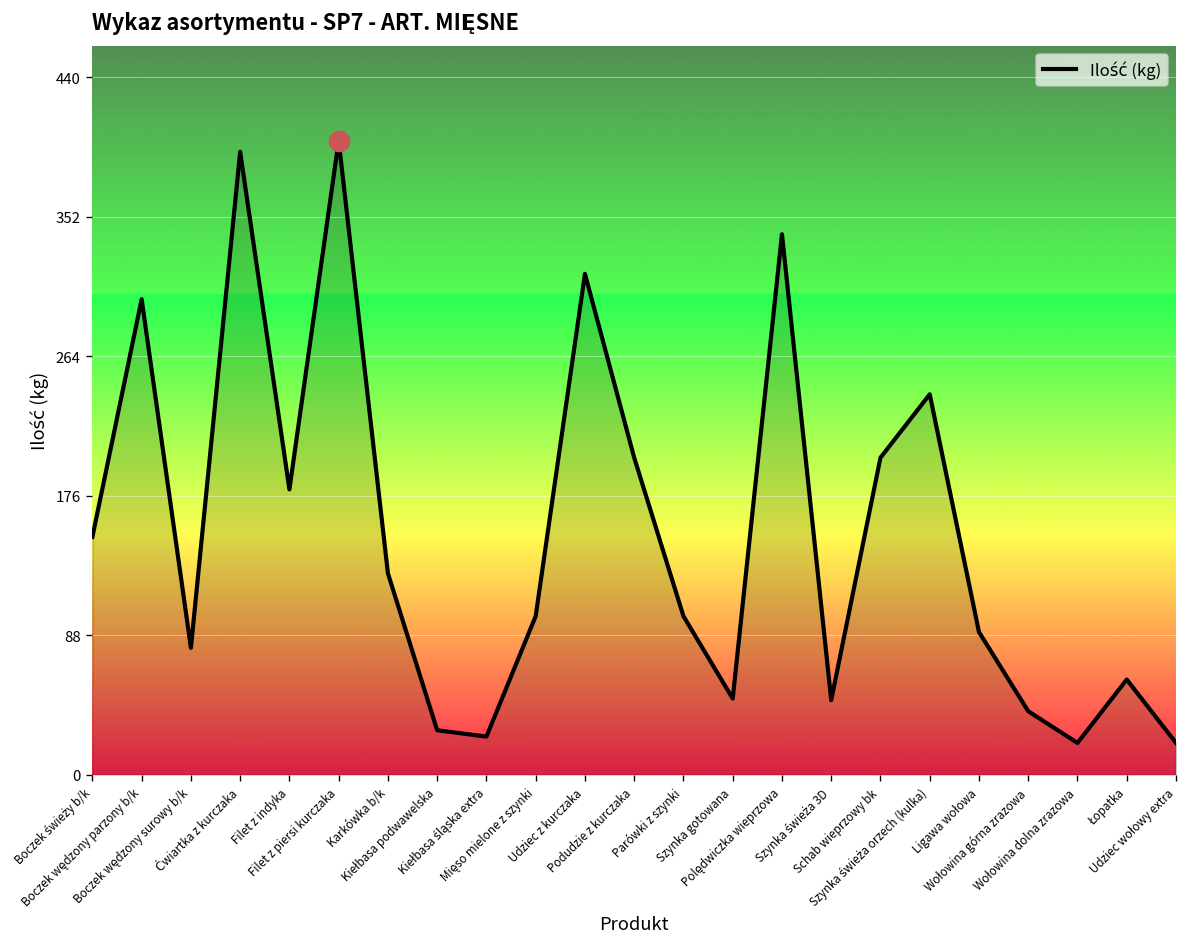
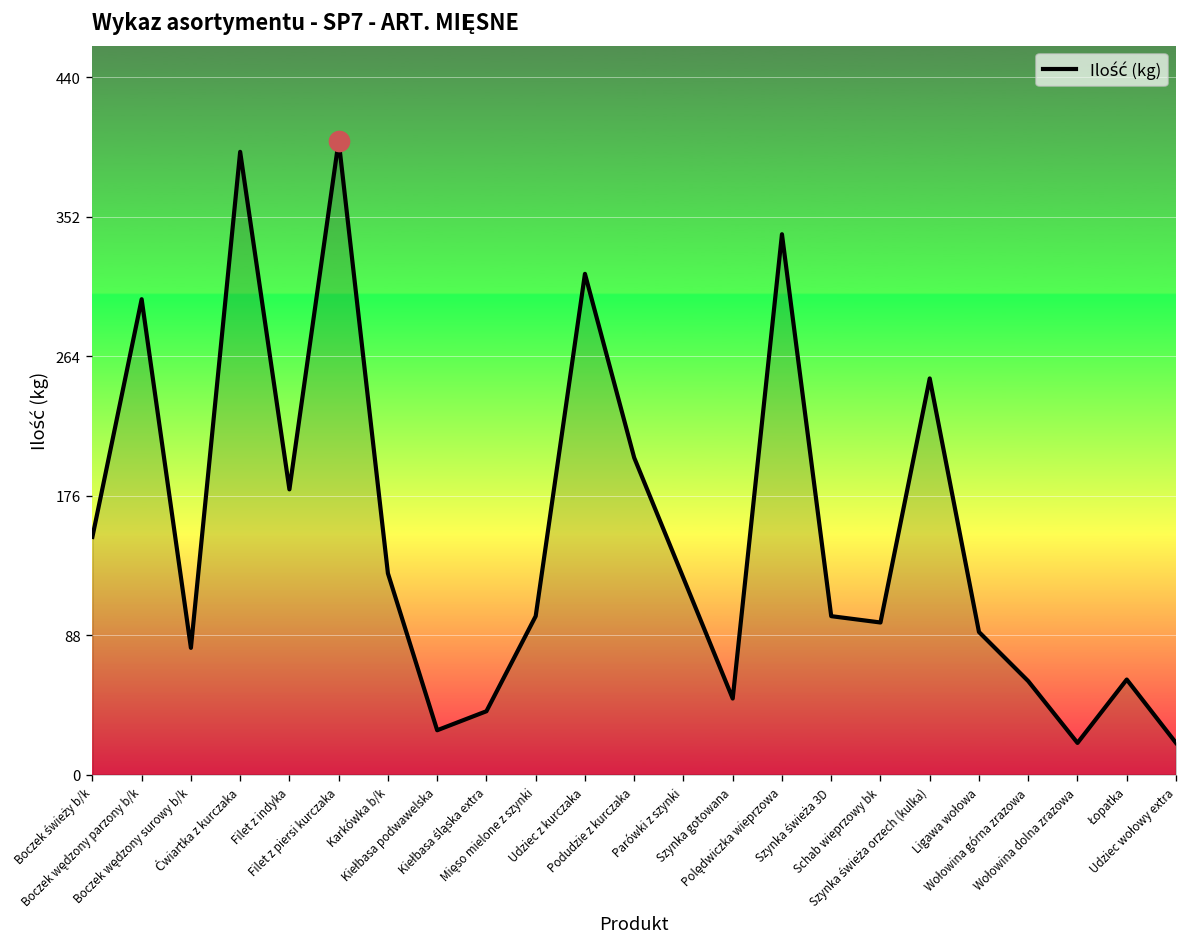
  {
    "Ilość (kg)": {
      "Boczek świeży b/k": 150,
      "Boczek wędzony parzony b/k": 300,
      "Boczek wędzony surowy b/k": 80,
      "Ćwiartka z kurczaka": 393,
      "Filet z indyka": 180,
      "Karkówka b/k": 127,
      "Kiełbasa podwawelska": 28,
-     "Kiełbasa śląska extra": 24,
+     "Kiełbasa śląska extra": 40,
      "Mięso mielone z szynki": 100,
      "Udziec z kurczaka": 316,
      "Podudzie z kurczaka": 200,
-     "Parówki z szynki": 100,
+     "Parówki z szynki": 124,
      "Szynka gotowana": 48,
      "Polędwiczka wieprzowa": 341,
-     "Szynka świeża 3D": 47,
-     "Schab wieprzowy bk": 200,
-     "Szynka świeża orzech (kulka)": 240,
+     "Szynka świeża 3D": 100,
+     "Schab wieprzowy bk": 96,
+     "Szynka świeża orzech (kulka)": 250,
      "Ligawa wołowa": 90,
-     "Wołowina górna zrazowa": 40,
+     "Wołowina górna zrazowa": 59,
      "Wołowina dolna zrazowa": 20,
      "Łopatka": 60,
      "Udziec wołowy extra": 20
    }
  }
